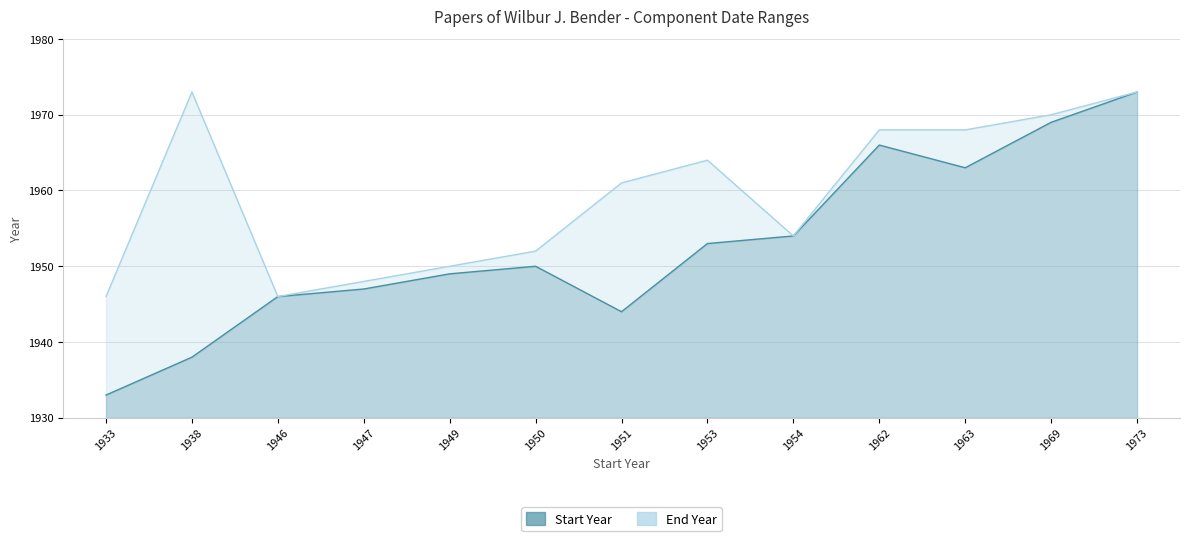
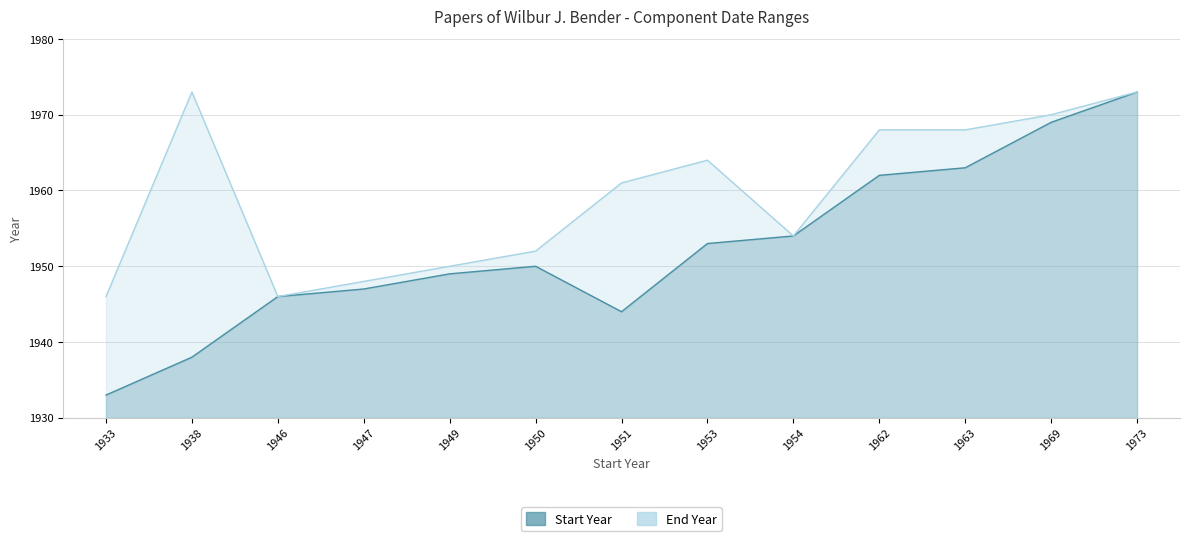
  {
    "Start Year": {
      "1933": 1933,
      "1938": 1938,
      "1947": 1947,
      "1949": 1949,
      "1950": 1950,
      "1951": 1944,
      "1953": 1953,
-     "1962": 1966,
+     "1962": 1962,
      "1963": 1963,
      "1969": 1969
    },
    "End Year": {
      "1933": 1946,
      "1938": 1973,
      "1947": 1948,
      "1949": 1950,
      "1950": 1952,
      "1951": 1961,
      "1953": 1964,
      "1962": 1968,
      "1963": 1968,
      "1969": 1970
    }
  }
